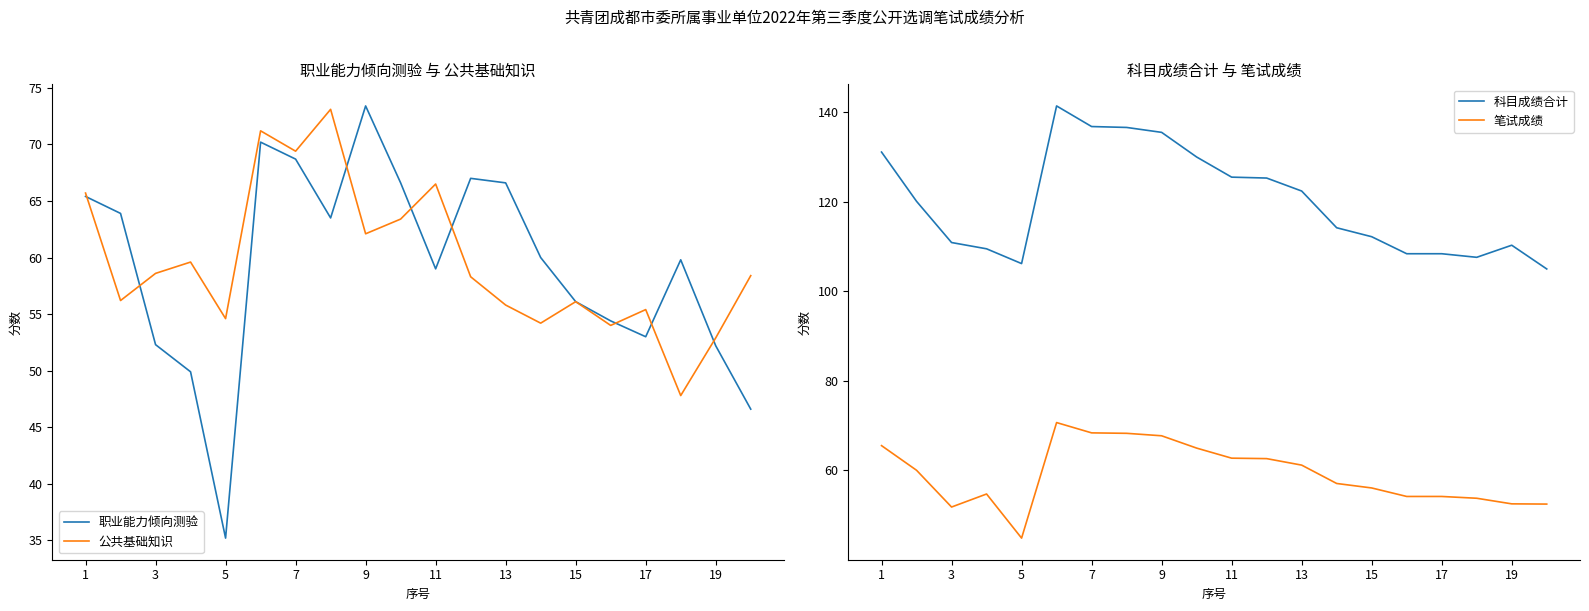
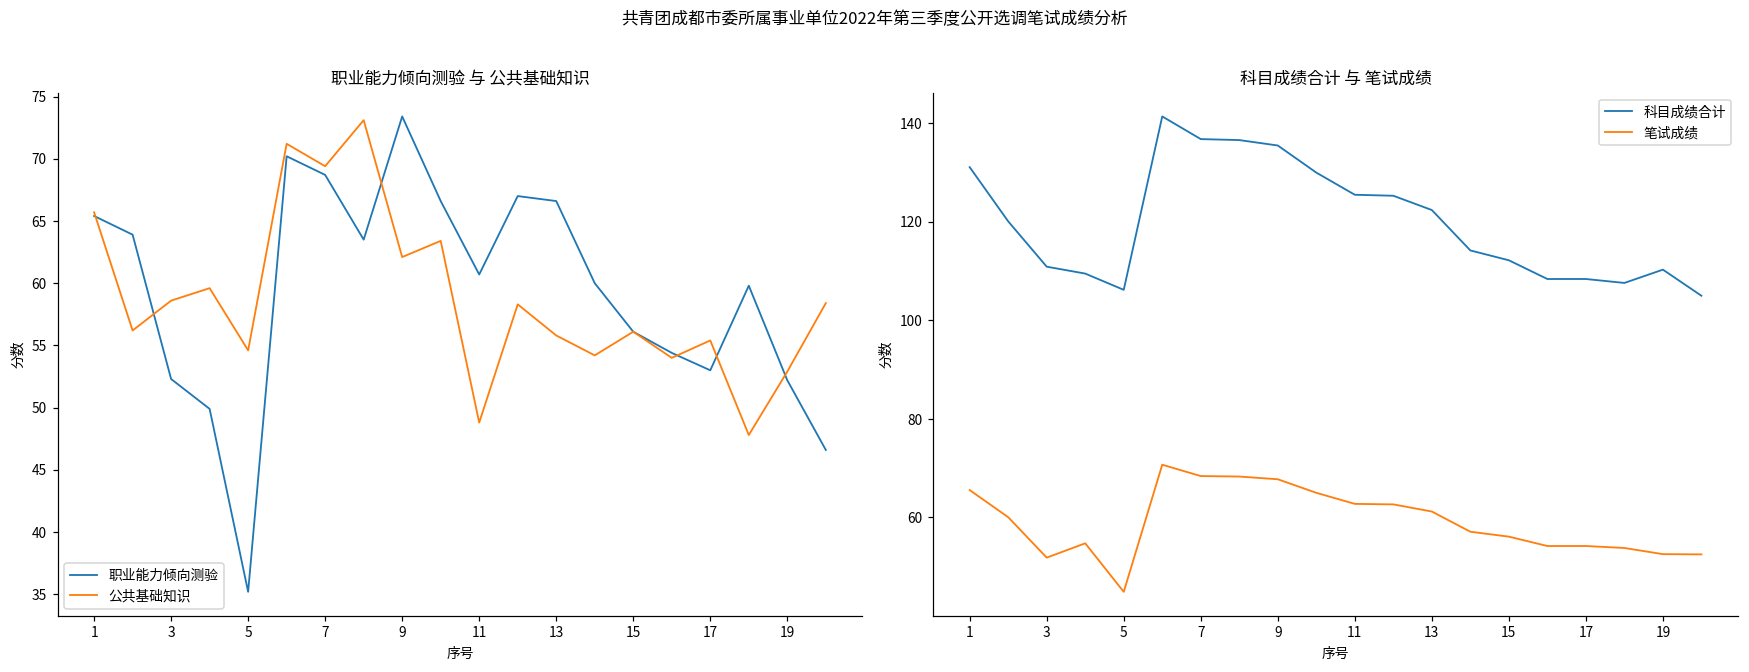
  {
    "职业能力倾向测验 与 公共基础知识": {
      "职业能力倾向测验": {
        "1": 65.4,
        "3": 52.3,
        "5": 35.2,
        "7": 68.7,
        "9": 73.4,
-       "11": 59.0,
+       "11": 60.7,
        "13": 66.6,
        "17": 53.0,
        "19": 52.2
      },
      "公共基础知识": {
        "1": 65.7,
        "3": 58.6,
        "5": 54.6,
        "7": 69.4,
        "9": 62.1,
-       "11": 66.5,
+       "11": 48.8,
        "13": 55.8,
        "17": 55.4,
        "19": 52.9
      }
    },
    "科目成绩合计 与 笔试成绩": {
      "科目成绩合计": {
        "1": 131,
        "3": 111,
        "5": 106,
        "7": 137,
        "9": 136,
        "11": 126,
        "13": 122,
        "15": 112,
        "17": 108,
        "19": 110
      },
      "笔试成绩": {
        "1": 66,
        "3": 52,
        "5": 45,
        "7": 68,
        "9": 68,
        "11": 63,
        "13": 61,
        "15": 56,
        "17": 54,
        "19": 53
      }
    }
  }
